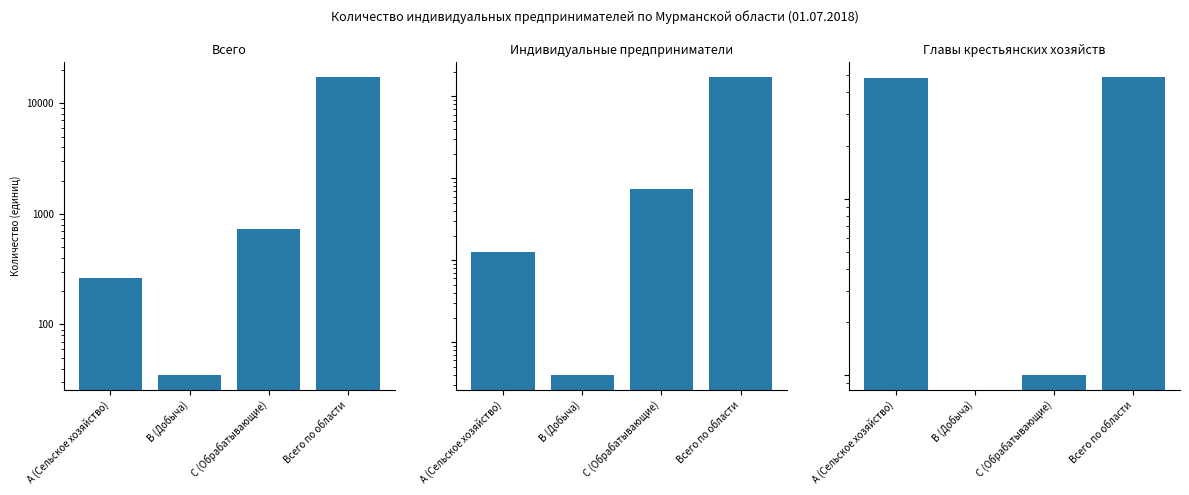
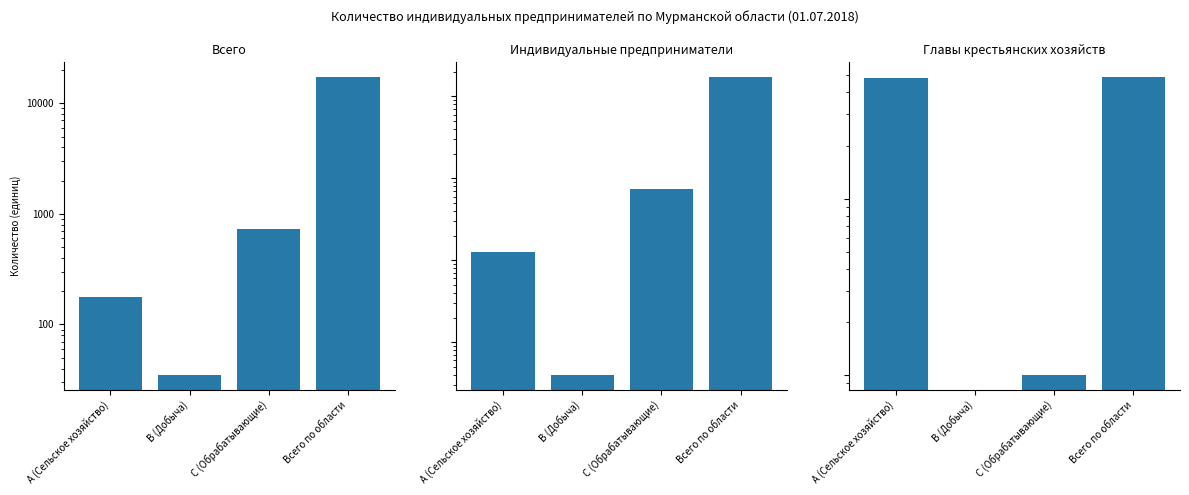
  {
    "Всего": {
-     "A (Сельское хозяйство)": 260,
+     "A (Сельское хозяйство)": 180,
      "B (Добыча)": 35,
      "C (Обрабатывающие)": 700,
      "Всего по области": 17000
    }
  }
